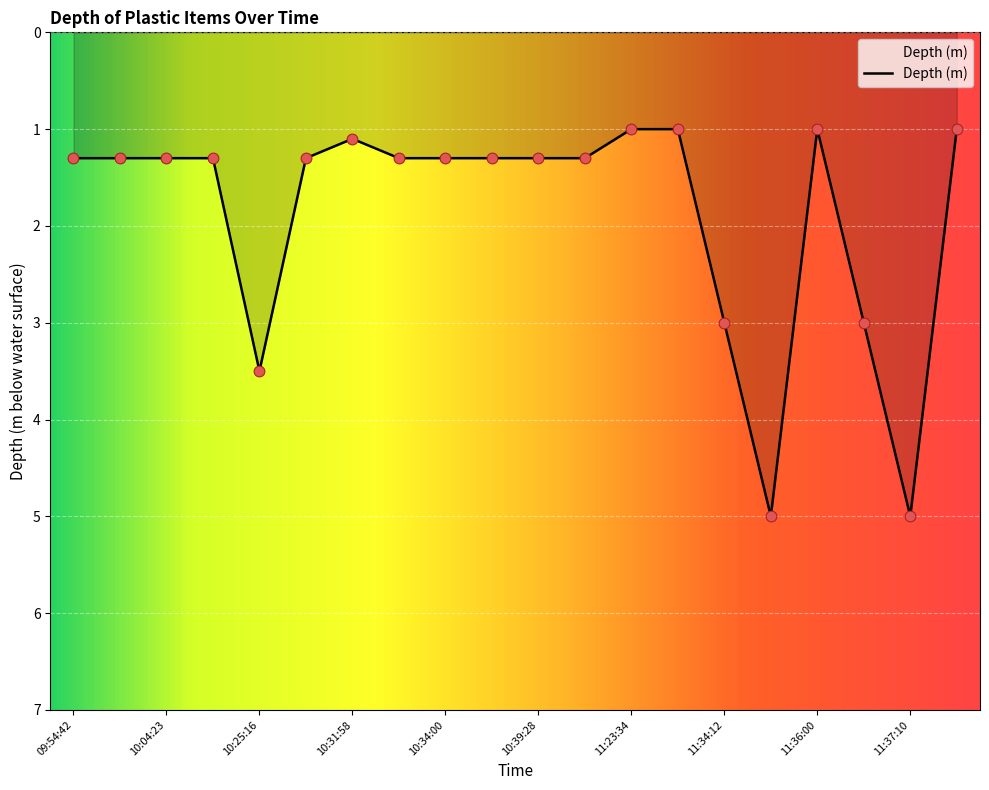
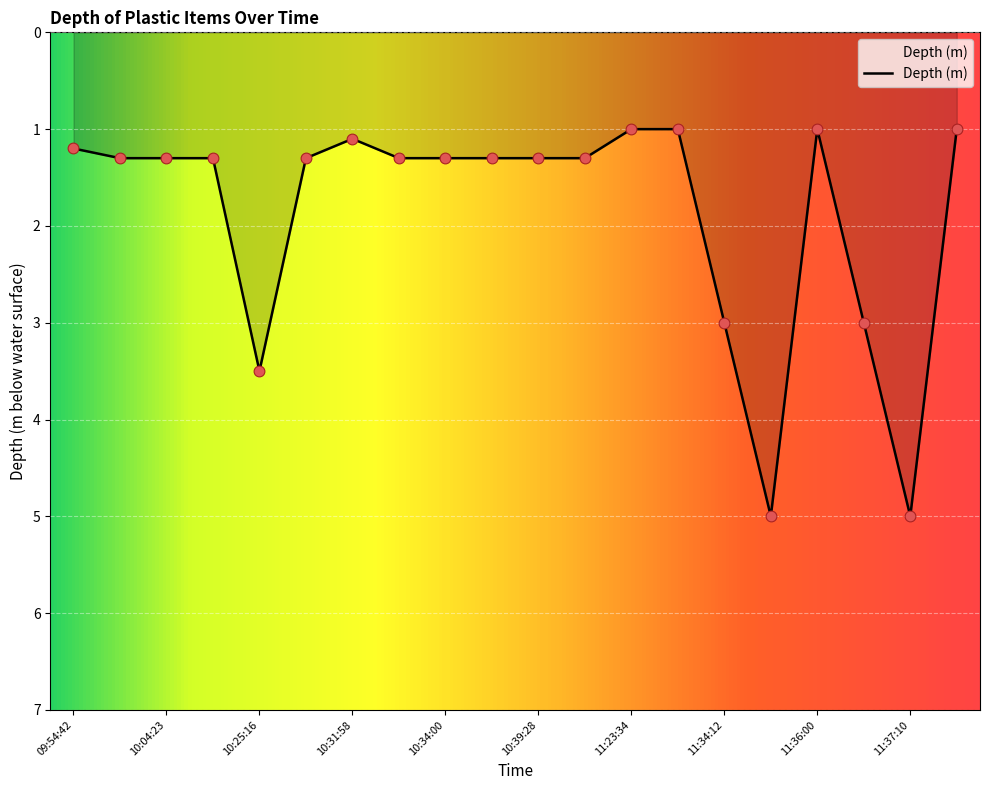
  {
-   "09:54:42": 1.3,
+   "09:54:42": 1.2,
    "10:04:23": 1.3,
    "10:25:16": 3.5,
    "10:31:58": 1.1,
    "10:34:00": 1.3,
    "10:39:28": 1.3,
    "11:23:34": 1.0,
    "11:34:12": 3.0,
    "11:36:00": 1.0,
    "11:37:10": 5.0
  }
